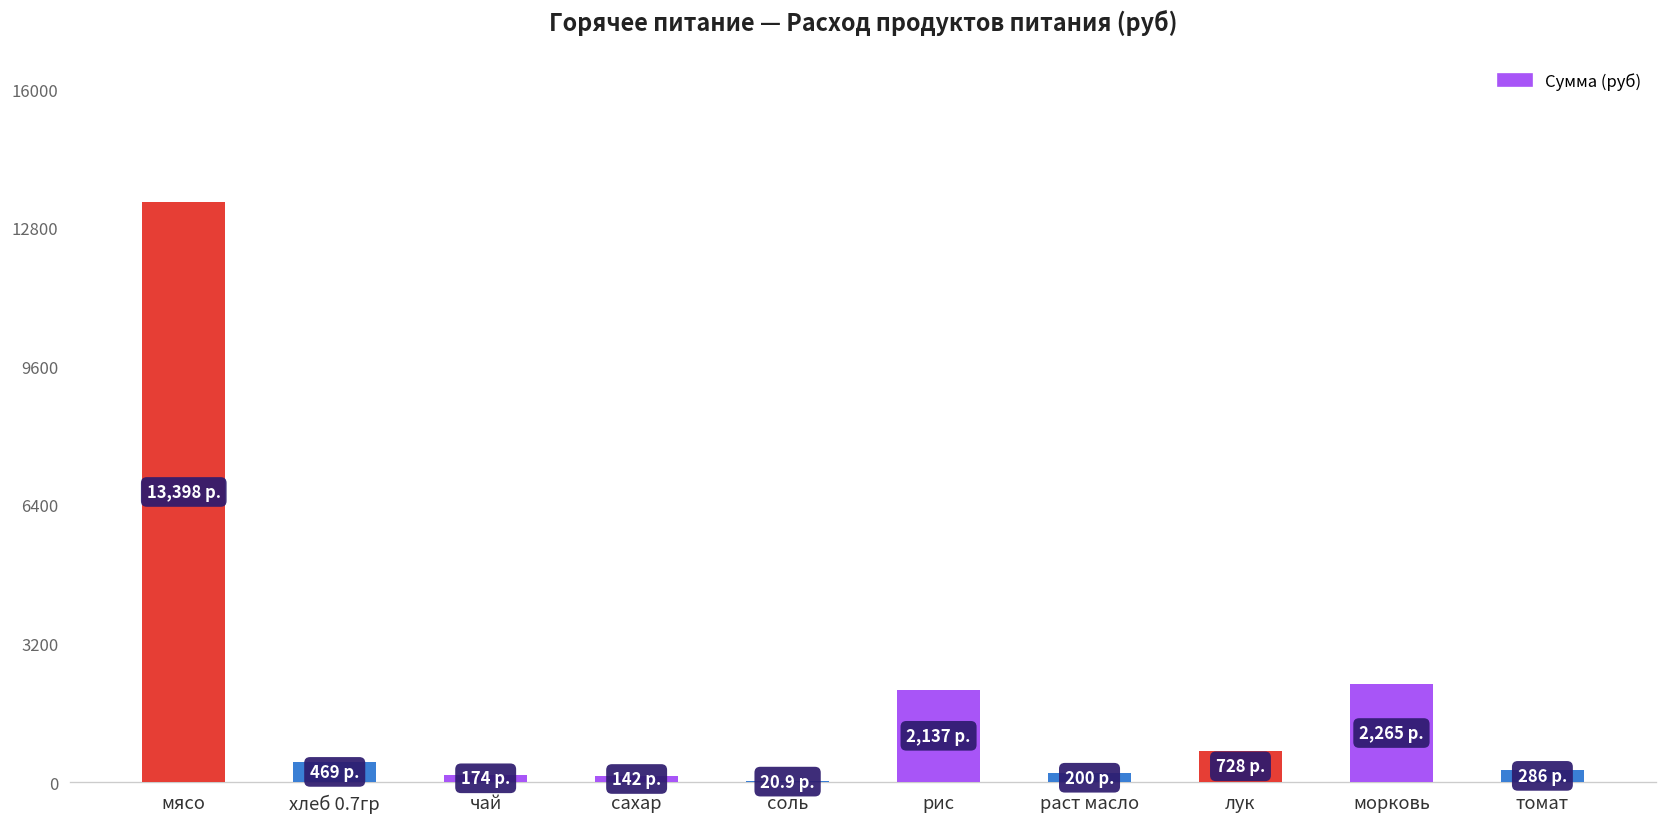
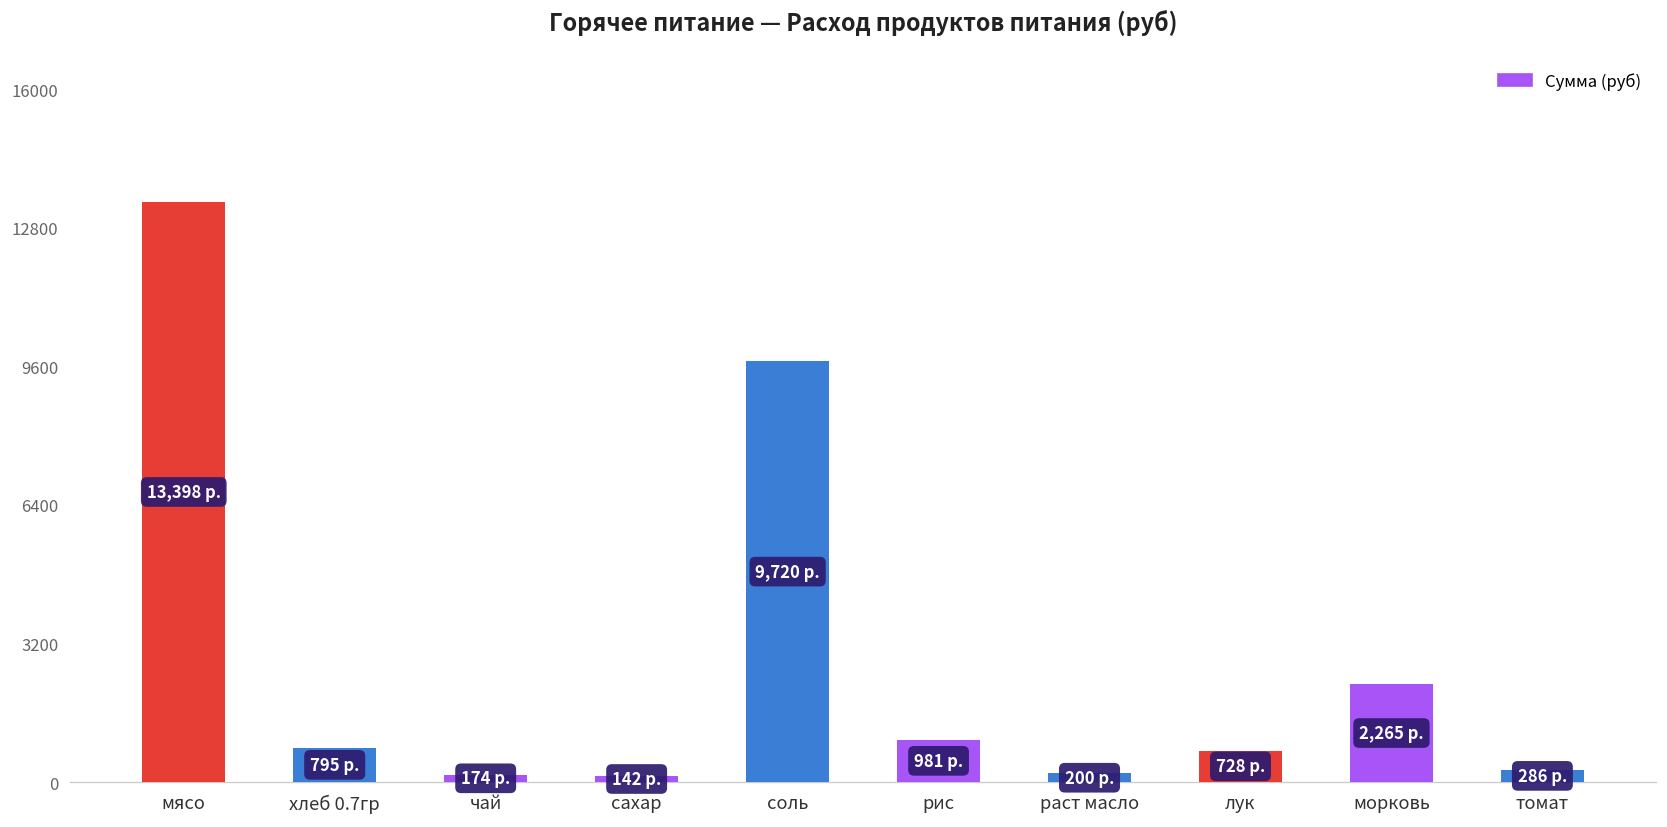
  {
-   "хлеб 0.7гр": "469",
-   "соль": "20.9",
-   "рис": "2,137"
+   "хлеб 0.7гр": "795",
+   "соль": "9,720",
+   "рис": "981"
  }
